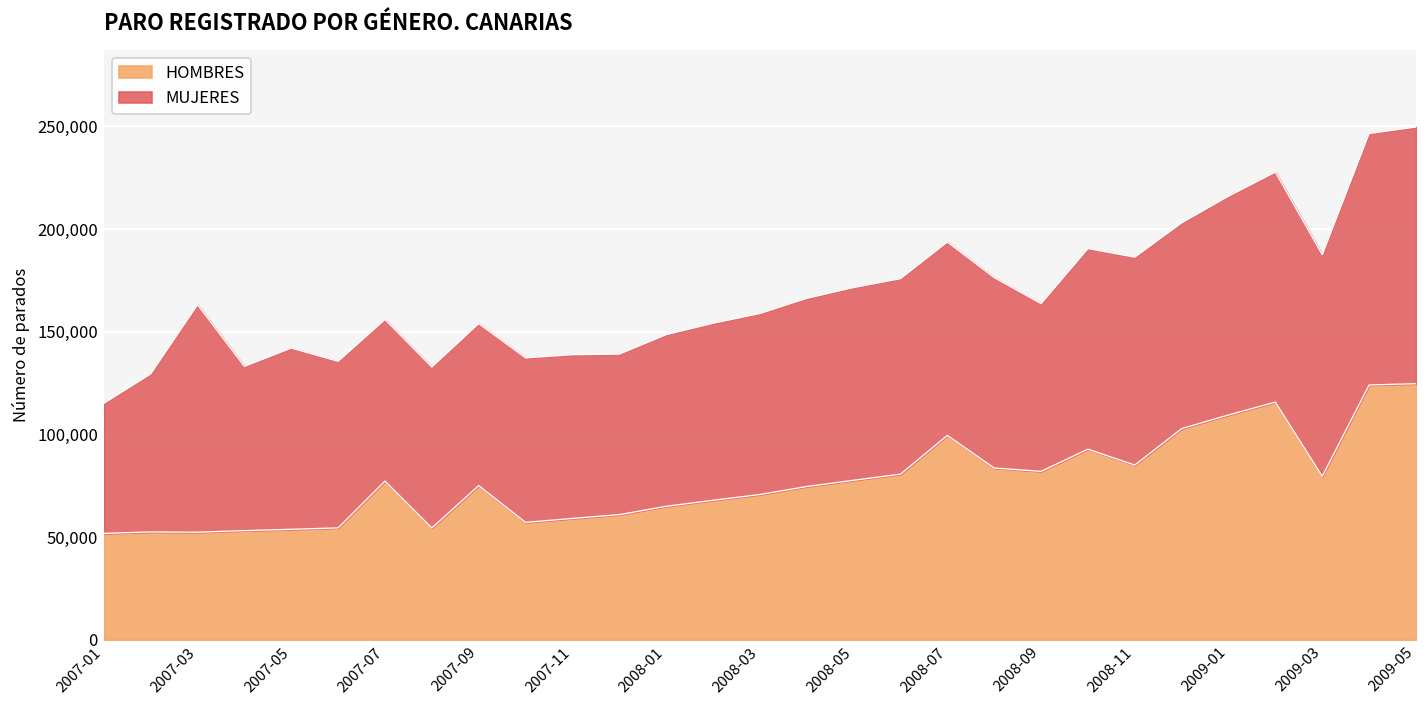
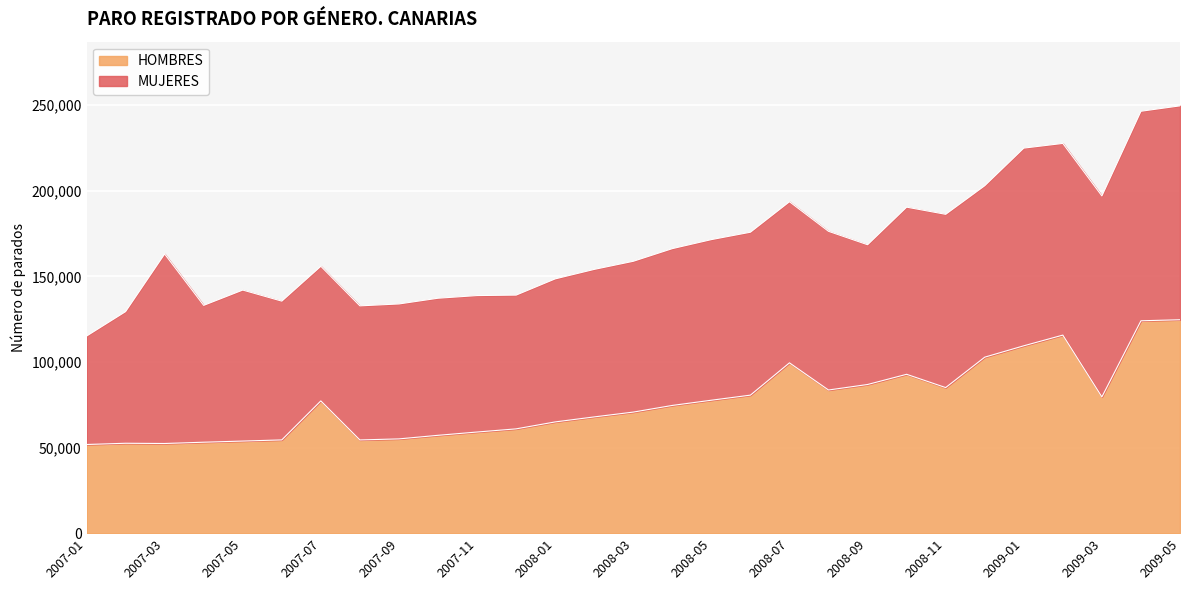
  {
    "HOMBRES": {
      "2007-01": "52,000",
      "2007-03": "52,000",
      "2007-05": "54,000",
      "2007-07": "77,000",
-     "2007-09": "75,000",
+     "2007-09": "55,000",
      "2007-11": "59,000",
      "2008-01": "65,000",
      "2008-03": "71,000",
      "2008-05": "78,000",
      "2008-07": "100,000",
-     "2008-09": "82,000",
+     "2008-09": "87,000",
      "2008-11": "85,000",
      "2009-01": "109,000",
      "2009-03": "80,000",
      "2009-05": "125,000"
    },
    "MUJERES": {
      "2007-01": "63,000",
      "2007-03": "111,000",
      "2007-05": "88,000",
      "2007-07": "79,000",
      "2007-09": "79,000",
      "2007-11": "80,000",
      "2008-01": "84,000",
      "2008-03": "88,000",
      "2008-05": "94,000",
      "2008-07": "94,000",
      "2008-09": "82,000",
      "2008-11": "101,000",
-     "2009-01": "107,000",
-     "2009-03": "108,000",
+     "2009-01": "115,000",
+     "2009-03": "117,000",
      "2009-05": "125,000"
    }
  }
